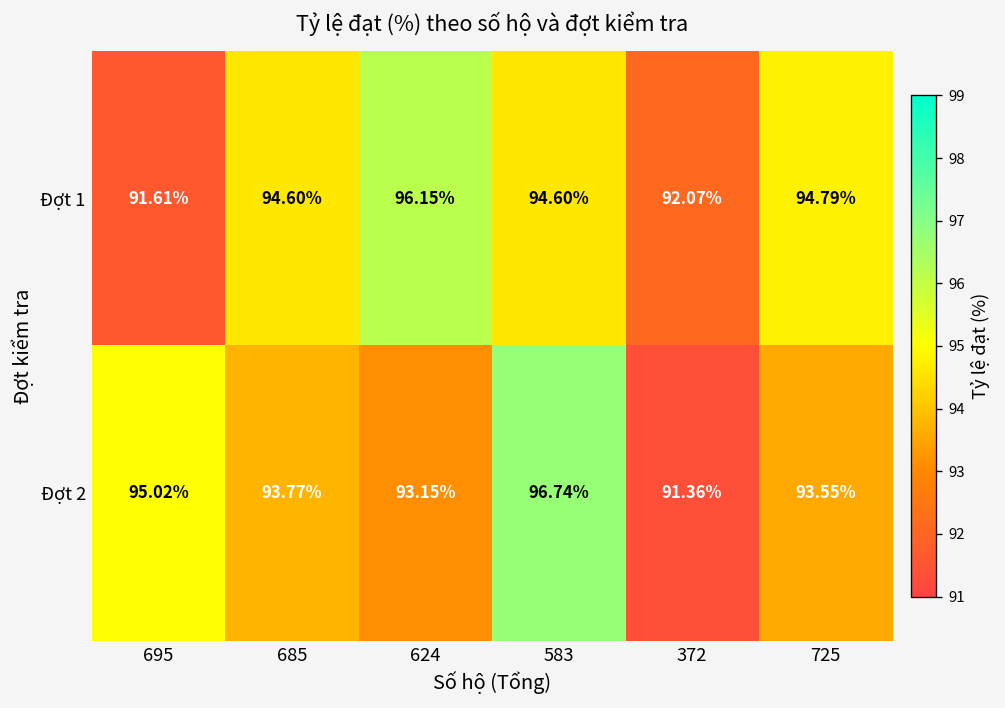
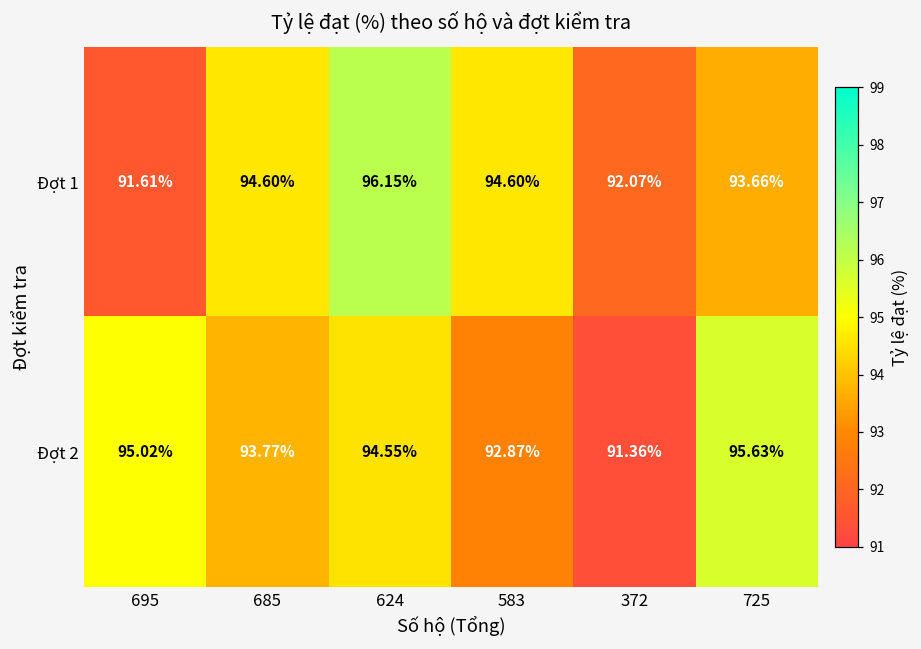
  {
    "Đợt 1": {
      "695": "91.61%",
      "685": "94.60%",
      "624": "96.15%",
      "583": "94.60%",
      "372": "92.07%",
-     "725": "94.79%"
+     "725": "93.66%"
    },
    "Đợt 2": {
      "695": "95.02%",
      "685": "93.77%",
-     "624": "93.15%",
-     "583": "96.74%",
+     "624": "94.55%",
+     "583": "92.87%",
      "372": "91.36%",
-     "725": "93.55%"
+     "725": "95.63%"
    }
  }
